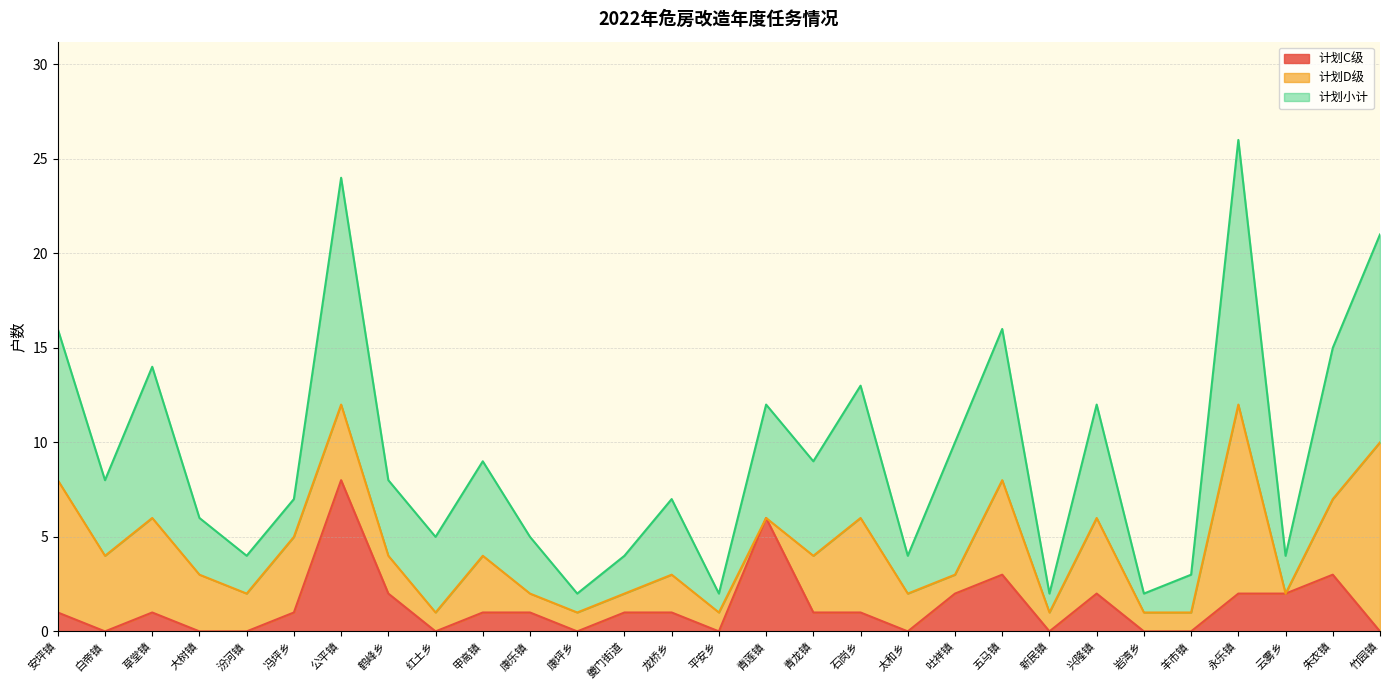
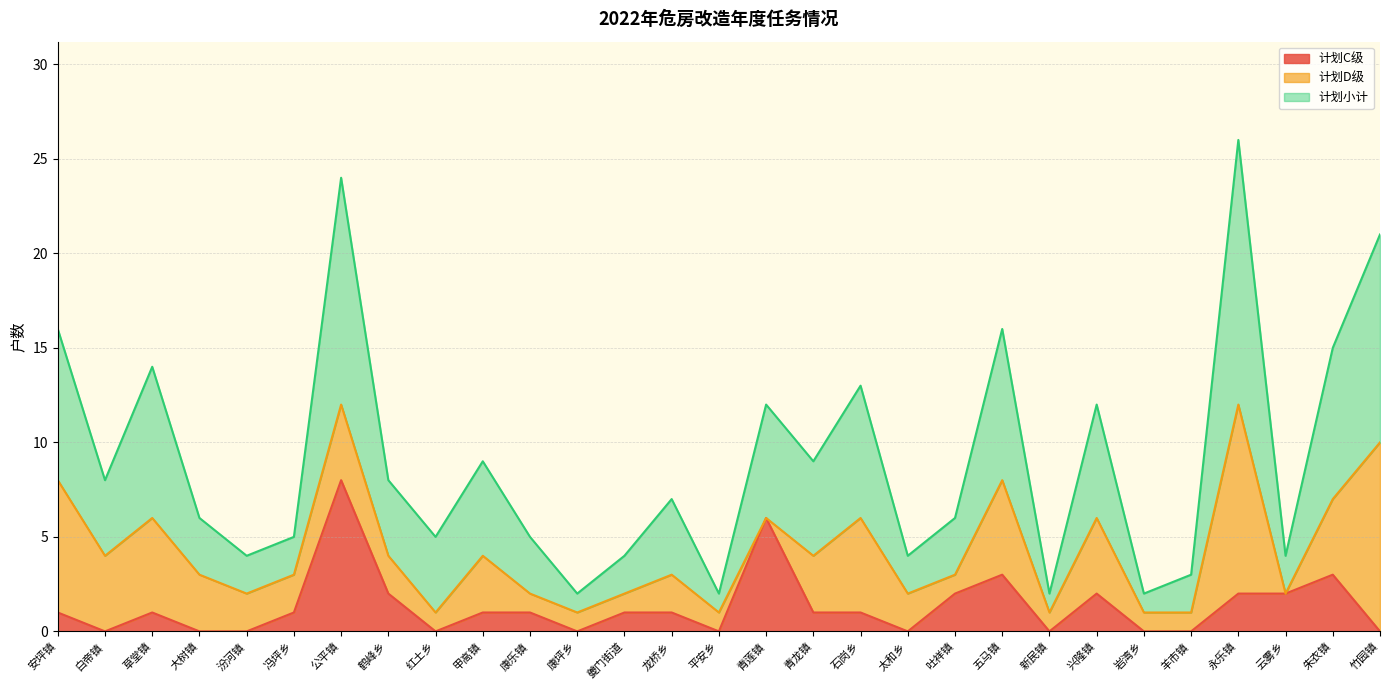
  {
    "计划C级": {
      "安坪镇": 1,
      "白帝镇": 0,
      "草堂镇": 1,
      "大树镇": 0,
      "汾河镇": 0,
      "冯坪乡": 1,
      "公平镇": 8,
      "鹤峰乡": 2,
      "红土乡": 0,
      "甲高镇": 1,
      "康乐镇": 1,
      "康坪乡": 0,
      "夔门街道": 1,
      "龙桥乡": 1,
      "平安乡": 0,
      "青龙镇": 1,
      "石岗乡": 1,
      "太和乡": 0,
      "吐祥镇": 2,
      "五马镇": 3,
      "新民镇": 0,
      "兴隆镇": 2,
      "岩湾乡": 0,
      "羊市镇": 0,
      "永乐镇": 2,
      "朱衣镇": 3,
      "竹园镇": 0
    },
    "计划D级": {
      "安坪镇": 8,
      "白帝镇": 4,
      "草堂镇": 6,
      "大树镇": 3,
      "汾河镇": 2,
-     "冯坪乡": 4,
+     "冯坪乡": 2,
      "公平镇": 12,
      "鹤峰乡": 4,
      "红土乡": 1,
      "甲高镇": 4,
      "康乐镇": 2,
      "康坪乡": 1,
      "夔门街道": 2,
      "龙桥乡": 3,
      "平安乡": 1,
      "青龙镇": 4,
      "石岗乡": 6,
      "太和乡": 2,
      "吐祥镇": 3,
      "五马镇": 8,
      "新民镇": 1,
      "兴隆镇": 6,
      "岩湾乡": 1,
      "羊市镇": 1,
      "永乐镇": 12,
      "朱衣镇": 7,
      "竹园镇": 10
    },
    "计划小计": {
      "安坪镇": 8,
      "白帝镇": 4,
      "草堂镇": 8,
      "大树镇": 3,
      "汾河镇": 2,
      "冯坪乡": 2,
      "公平镇": 12,
      "鹤峰乡": 4,
      "红土乡": 4,
      "甲高镇": 5,
      "康乐镇": 3,
      "康坪乡": 1,
      "夔门街道": 2,
      "龙桥乡": 4,
      "平安乡": 1,
      "青莲镇": 6,
      "青龙镇": 5,
      "石岗乡": 7,
      "太和乡": 2,
-     "吐祥镇": 7,
+     "吐祥镇": 3,
      "五马镇": 8,
      "新民镇": 1,
      "兴隆镇": 6,
      "岩湾乡": 1,
      "羊市镇": 2,
      "永乐镇": 14,
      "云雾乡": 2,
      "朱衣镇": 8,
      "竹园镇": 11
    }
  }
